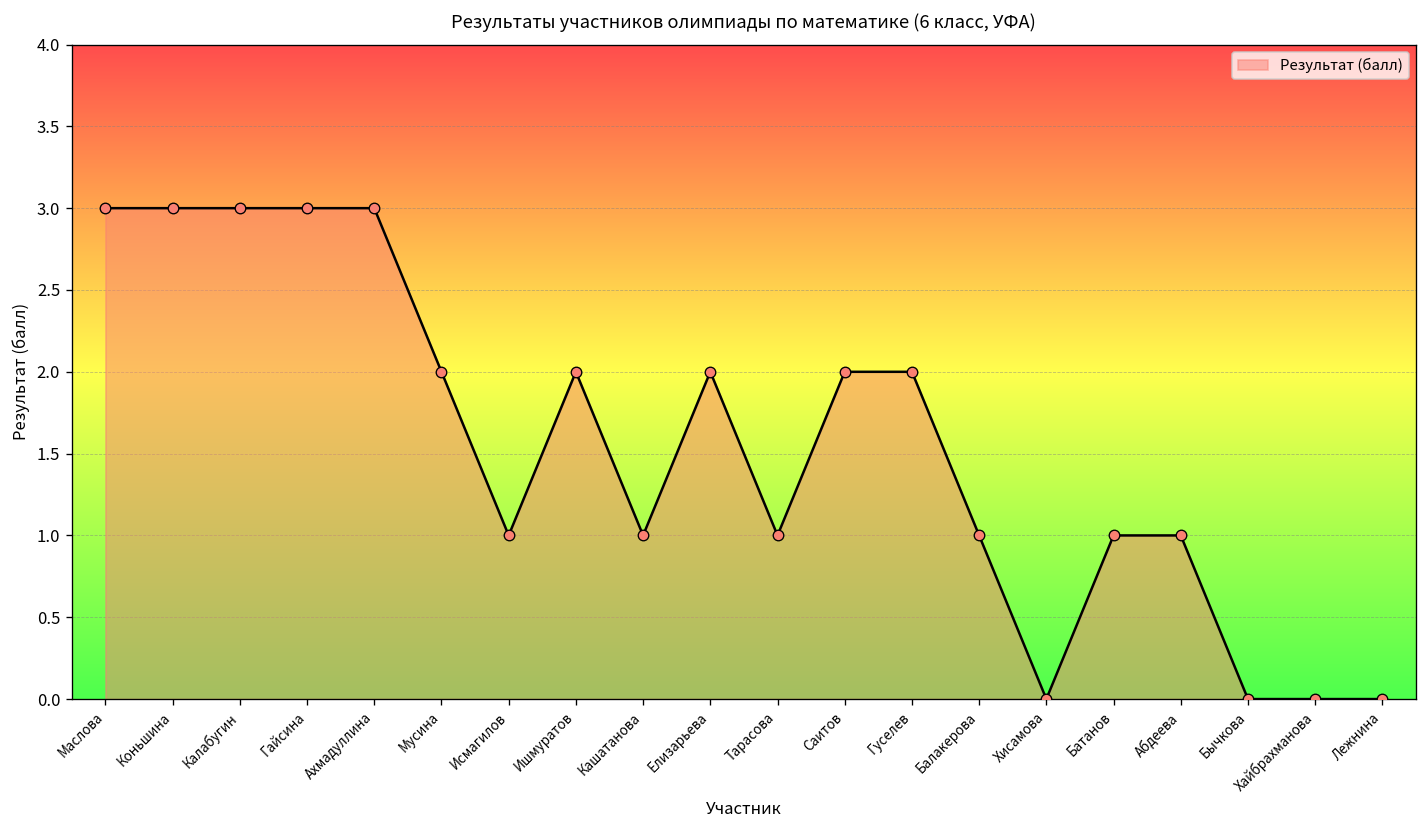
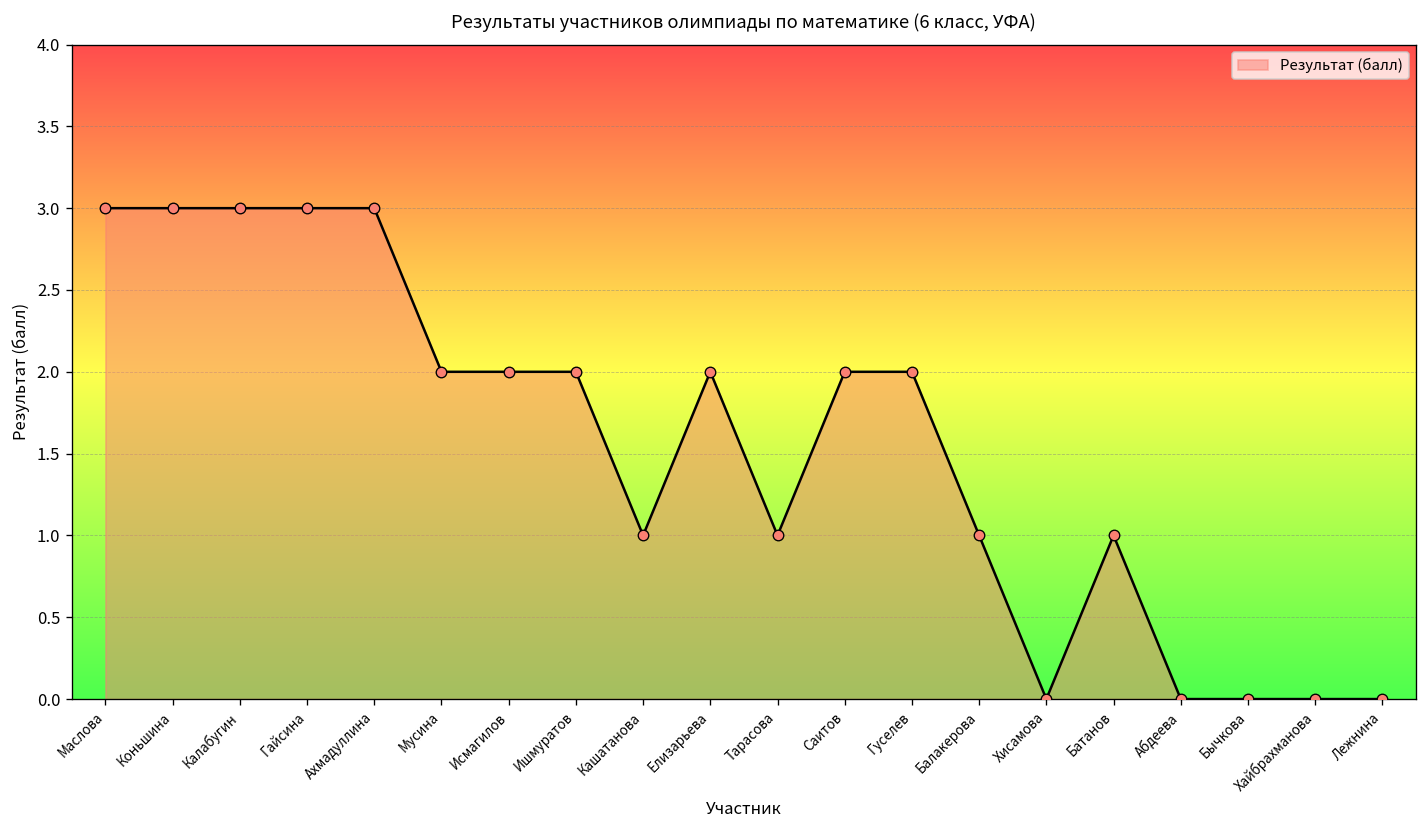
  {
    "Маслова": 3,
    "Коньшина": 3,
    "Калабугин": 3,
    "Гайсина": 3,
    "Ахмадуллина": 3,
    "Мусина": 2,
-   "Исмагилов": 1,
+   "Исмагилов": 2,
    "Ишмуратов": 2,
    "Кашатанова": 1,
    "Елизарьева": 2,
    "Тарасова": 1,
    "Саитов": 2,
    "Гуселев": 2,
    "Балакерова": 1,
    "Хисамова": 0,
    "Батанов": 1,
-   "Абдеева": 1,
+   "Абдеева": 0,
    "Бычкова": 0,
    "Хайбрахманова": 0,
    "Лежнина": 0
  }
